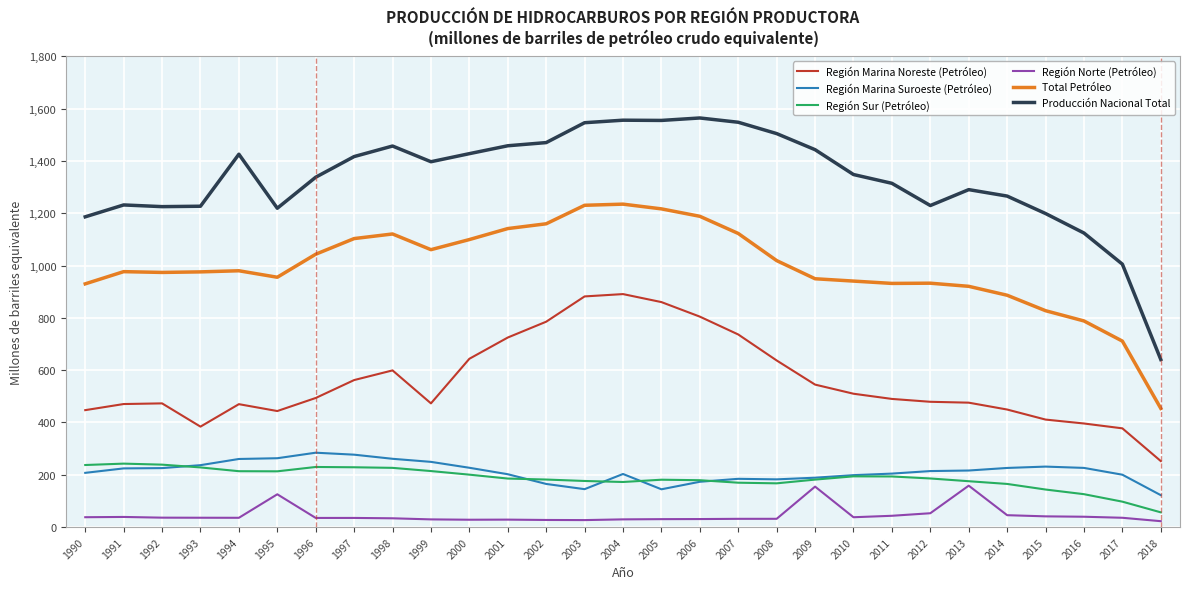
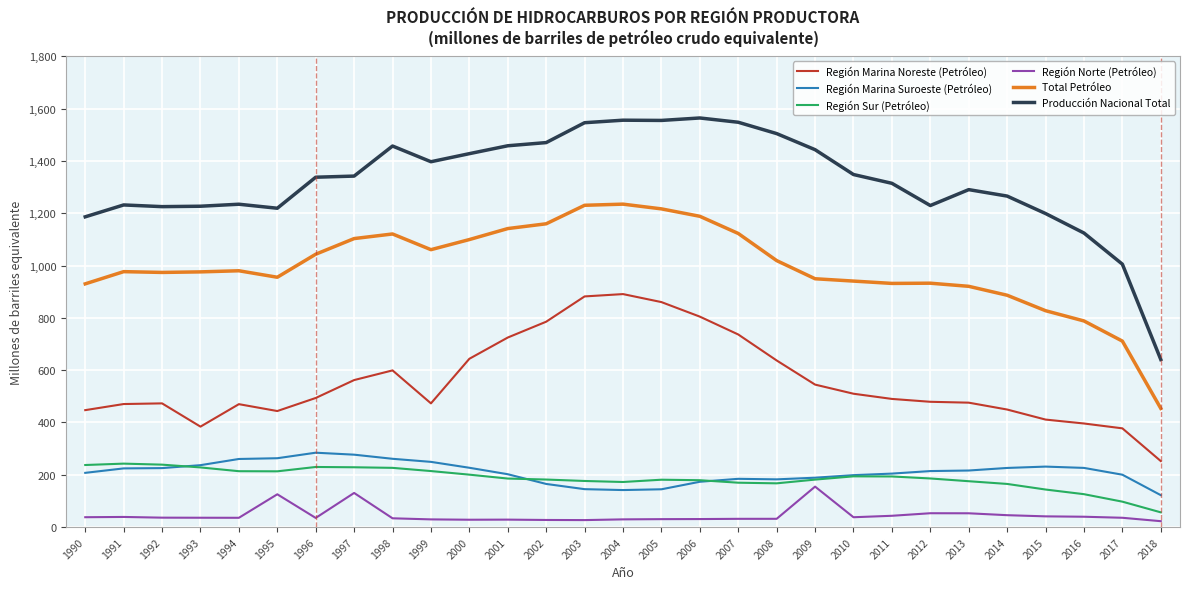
  {
    "Región Marina Noreste (Petróleo)": {
      "1990": "450",
      "1991": "470",
      "1992": "470",
      "1993": "380",
      "1994": "470",
      "1995": "440",
      "1996": "490",
      "1997": "560",
      "1998": "600",
      "1999": "470",
      "2000": "640",
      "2001": "720",
      "2002": "790",
      "2003": "880",
      "2004": "890",
      "2005": "860",
      "2006": "800",
      "2007": "740",
      "2008": "640",
      "2009": "540",
      "2010": "510",
      "2011": "490",
      "2012": "480",
      "2013": "480",
      "2014": "450",
      "2015": "410",
      "2016": "400",
      "2017": "380",
      "2018": "250"
    },
    "Región Marina Suroeste (Petróleo)": {
      "1990": "210",
      "1991": "220",
      "1992": "230",
      "1994": "260",
      "1995": "260",
      "1996": "280",
      "1997": "280",
      "1998": "260",
      "1999": "250",
      "2000": "230",
      "2001": "200",
      "2002": "170",
      "2003": "150",
-     "2004": "200",
+     "2004": "140",
      "2005": "140",
      "2007": "180",
      "2008": "180",
      "2011": "200",
      "2012": "210",
      "2013": "220",
      "2014": "230",
      "2015": "230",
      "2016": "230",
      "2017": "200",
      "2018": "120"
    },
    "Región Sur (Petróleo)": {
      "1990": "240",
      "1991": "240",
      "1992": "240",
      "1994": "210",
      "1995": "210",
      "1996": "230",
      "1997": "230",
      "1998": "230",
      "1999": "210",
      "2000": "200",
      "2001": "190",
      "2002": "180",
      "2003": "180",
      "2004": "170",
      "2005": "180",
      "2007": "170",
      "2008": "170",
      "2011": "190",
      "2012": "190",
      "2013": "180",
      "2014": "170",
      "2015": "140",
      "2016": "130",
      "2017": "100",
      "2018": "60"
    },
    "Región Norte (Petróleo)": {
      "1990": "40",
      "1991": "40",
      "1992": "40",
      "1993": "40",
      "1994": "40",
      "1995": "130",
      "1996": "40",
-     "1997": "40",
+     "1997": "130",
      "1998": "30",
      "1999": "30",
      "2000": "30",
      "2001": "30",
      "2002": "30",
      "2003": "30",
      "2004": "30",
      "2005": "30",
      "2006": "30",
      "2007": "30",
      "2008": "30",
      "2009": "150",
      "2010": "40",
      "2011": "40",
      "2012": "50",
-     "2013": "160",
+     "2013": "50",
      "2014": "50",
      "2015": "40",
      "2016": "40",
      "2017": "40",
      "2018": "20"
    },
    "Total Petróleo": {
      "1990": "930",
      "1991": "980",
      "1992": "970",
      "1993": "980",
      "1994": "980",
      "1995": "960",
      "1996": "1,040",
      "1997": "1,100",
      "1998": "1,120",
      "1999": "1,060",
      "2000": "1,100",
      "2001": "1,140",
      "2002": "1,160",
      "2003": "1,230",
      "2004": "1,230",
      "2005": "1,220",
      "2006": "1,190",
      "2007": "1,120",
      "2008": "1,020",
      "2009": "950",
      "2010": "940",
      "2011": "930",
      "2012": "930",
      "2013": "920",
      "2014": "890",
      "2015": "830",
      "2016": "790",
      "2017": "710",
      "2018": "450"
    },
    "Producción Nacional Total": {
      "1990": "1,190",
      "1991": "1,230",
      "1992": "1,230",
      "1993": "1,230",
-     "1994": "1,430",
+     "1994": "1,230",
      "1995": "1,220",
      "1996": "1,340",
-     "1997": "1,420",
+     "1997": "1,340",
      "1998": "1,460",
      "1999": "1,400",
      "2000": "1,430",
      "2001": "1,460",
      "2002": "1,470",
      "2003": "1,550",
      "2004": "1,560",
      "2005": "1,550",
      "2006": "1,560",
      "2007": "1,550",
      "2008": "1,500",
      "2009": "1,440",
      "2010": "1,350",
      "2011": "1,310",
      "2012": "1,230",
      "2013": "1,290",
      "2014": "1,270",
      "2015": "1,200",
      "2016": "1,120",
      "2017": "1,010",
      "2018": "640"
    }
  }
